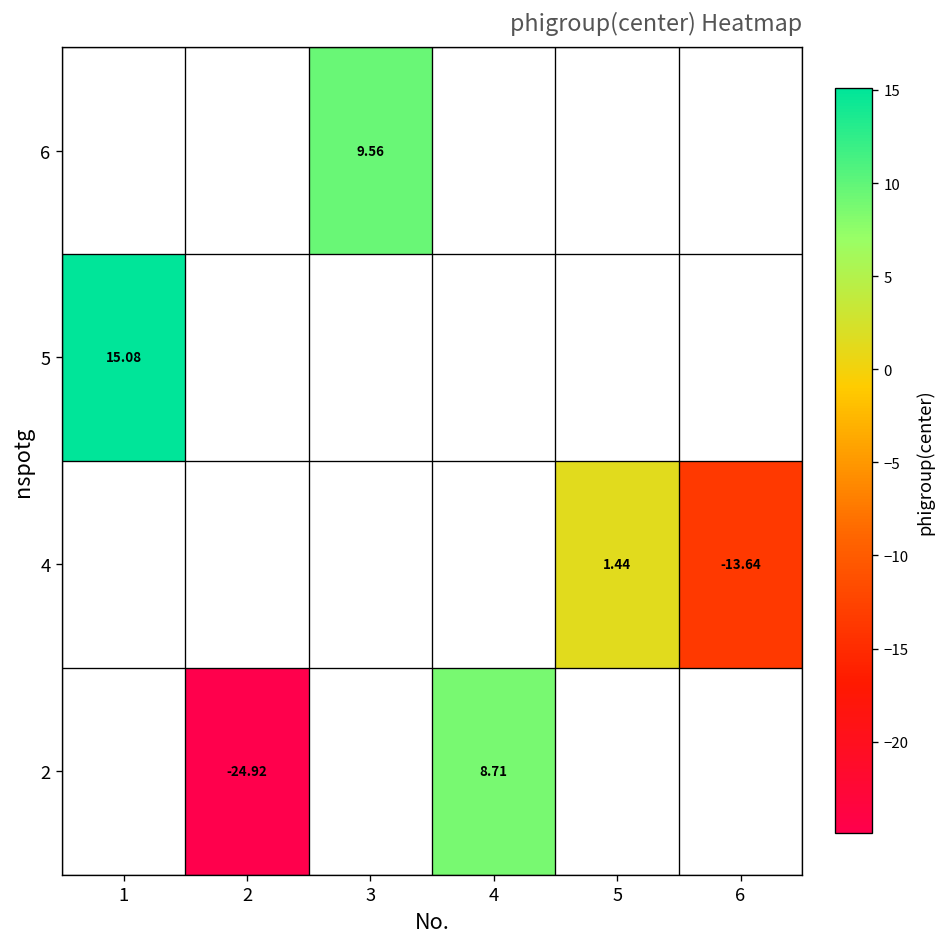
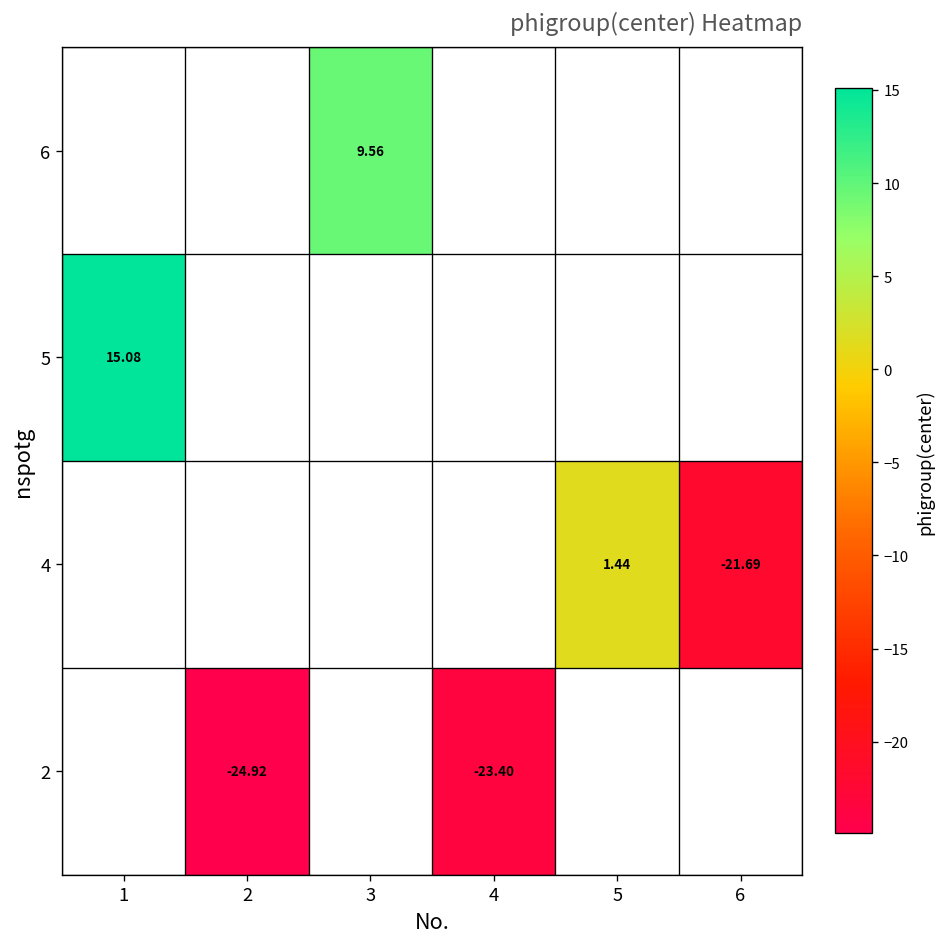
  {
    "6": {
      "3": 9.56
    },
    "5": {
      "1": 15.08
    },
    "4": {
      "5": 1.44,
-     "6": -13.64
+     "6": -21.69
    },
    "2": {
      "2": -24.92,
-     "4": 8.71
+     "4": -23.40
    }
  }
